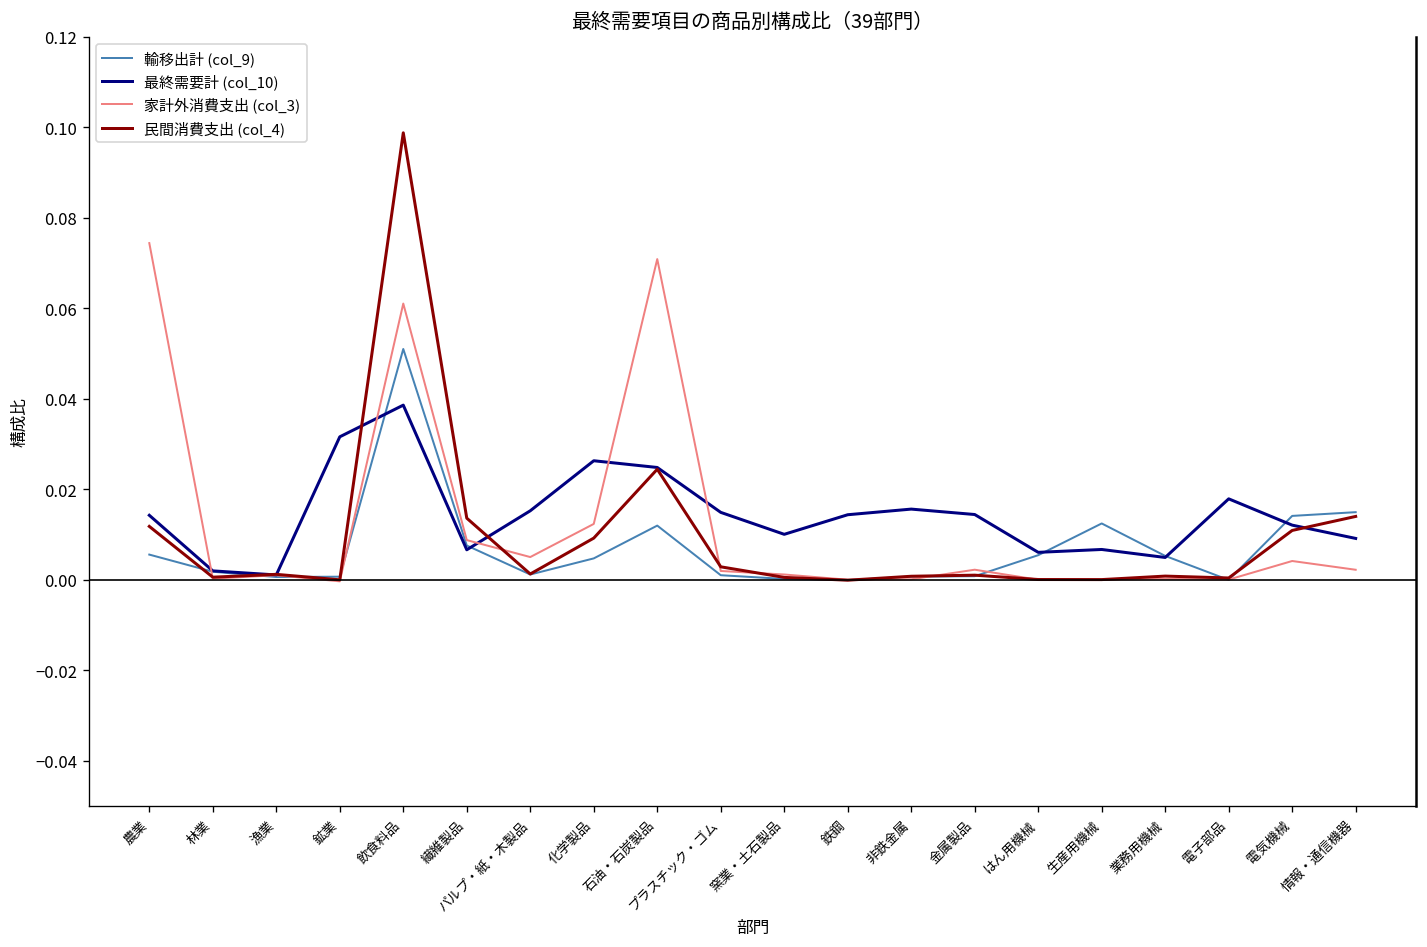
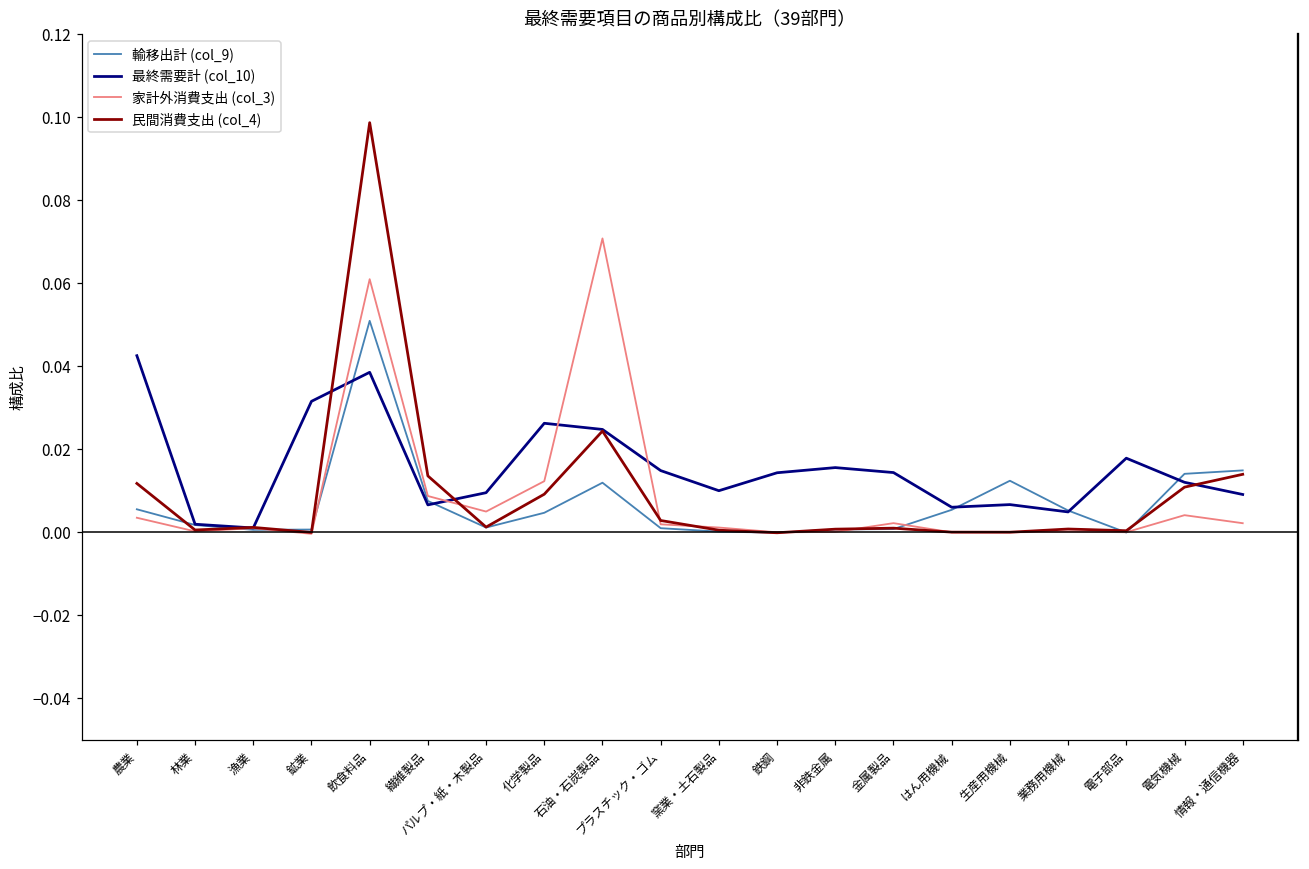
  {
    "輸移出計 (col_9)": {
      "農業": 0.006,
      "鉱業": 0.001,
      "飲食料品": 0.051,
      "繊維製品": 0.008,
      "化学製品": 0.005,
      "石油・石炭製品": 0.012,
      "プラスチック・ゴム": 0.001,
      "生産用機械": 0.012,
      "電気機械": 0.014,
      "情報・通信機器": 0.015
    },
    "最終需要計 (col_10)": {
-     "農業": 0.014,
+     "農業": 0.043,
      "鉱業": 0.032,
      "飲食料品": 0.039,
      "繊維製品": 0.007,
-     "パルプ・紙・木製品": 0.015,
+     "パルプ・紙・木製品": 0.010,
      "化学製品": 0.026,
      "プラスチック・ゴム": 0.015,
      "窯業・土石製品": 0.010,
      "鉄鋼": 0.014,
      "非鉄金属": 0.016,
      "金属製品": 0.014,
      "生産用機械": 0.007,
      "電子部品": 0.018,
      "電気機械": 0.012,
      "情報・通信機器": 0.009
    },
    "家計外消費支出 (col_3)": {
-     "農業": 0.074,
+     "農業": 0.004,
      "飲食料品": 0.061,
      "繊維製品": 0.009,
      "パルプ・紙・木製品": 0.005,
      "化学製品": 0.012,
      "石油・石炭製品": 0.071,
      "プラスチック・ゴム": 0.002,
      "金属製品": 0.002,
      "電気機械": 0.004,
      "情報・通信機器": 0.002
    },
    "民間消費支出 (col_4)": {
      "農業": 0.012,
      "飲食料品": 0.099,
      "繊維製品": 0.014,
      "化学製品": 0.009,
      "プラスチック・ゴム": 0.003,
      "電気機械": 0.011,
      "情報・通信機器": 0.014
    }
  }
